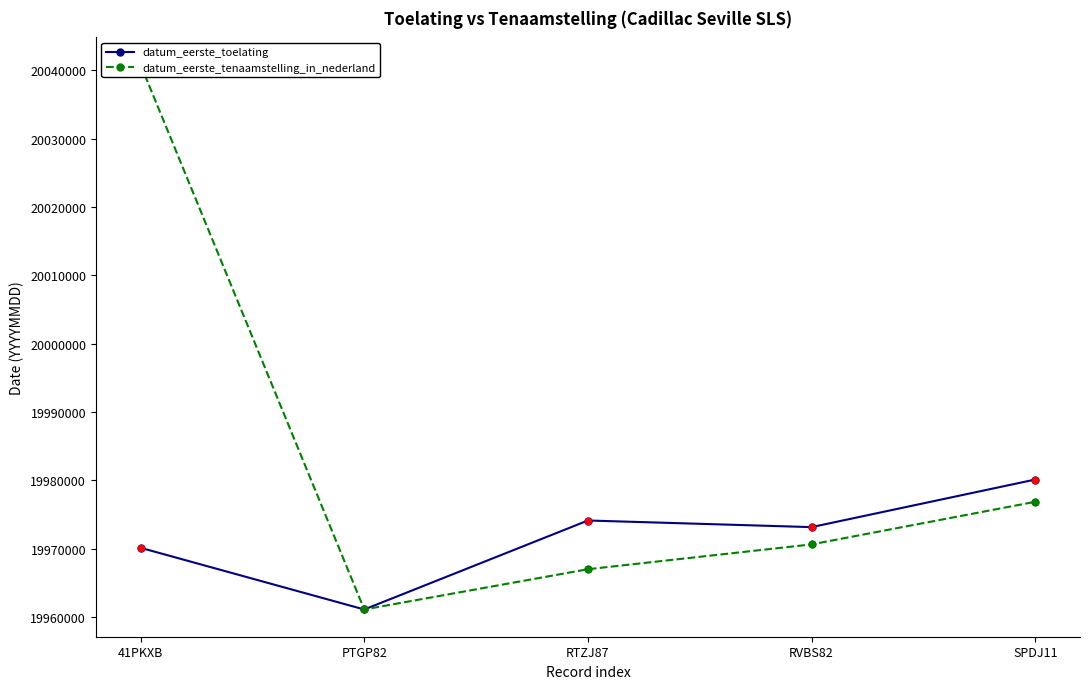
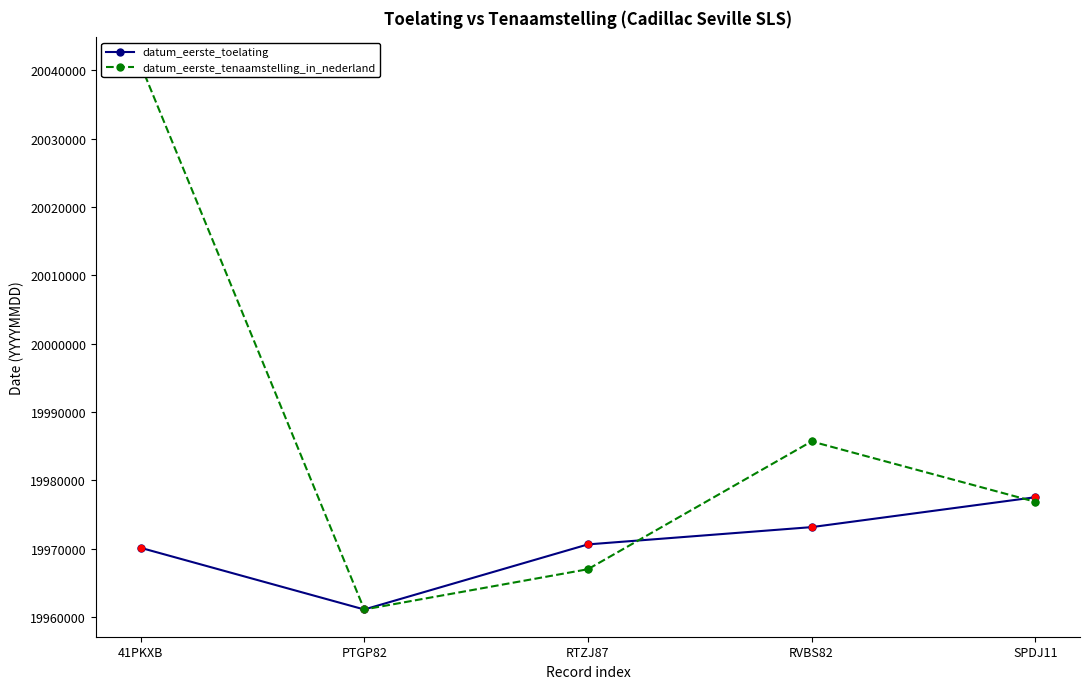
  {
    "datum_eerste_toelating": {
      "41PKXB": 19970000,
-     "RTZJ87": 19974000,
+     "RTZJ87": 19971000,
      "RVBS82": 19973000,
-     "SPDJ11": 19980000
+     "SPDJ11": 19978000
    },
    "datum_eerste_tenaamstelling_in_nederland": {
      "RTZJ87": 19967000,
-     "RVBS82": 19971000,
+     "RVBS82": 19986000,
      "SPDJ11": 19977000
    }
  }
